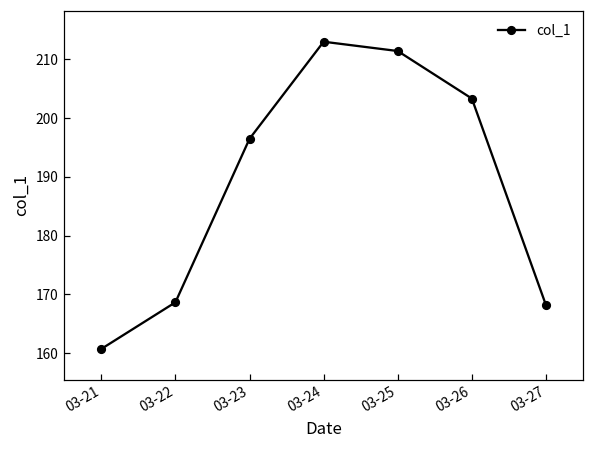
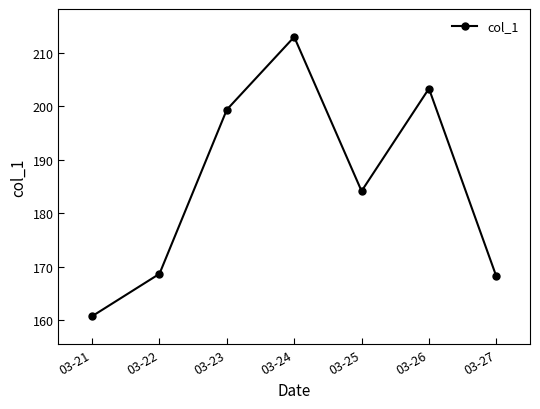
  {
    "03-21": 161,
    "03-22": 169,
-   "03-23": 196,
+   "03-23": 199,
    "03-24": 213,
-   "03-25": 211,
+   "03-25": 184,
    "03-26": 203,
    "03-27": 168
  }
